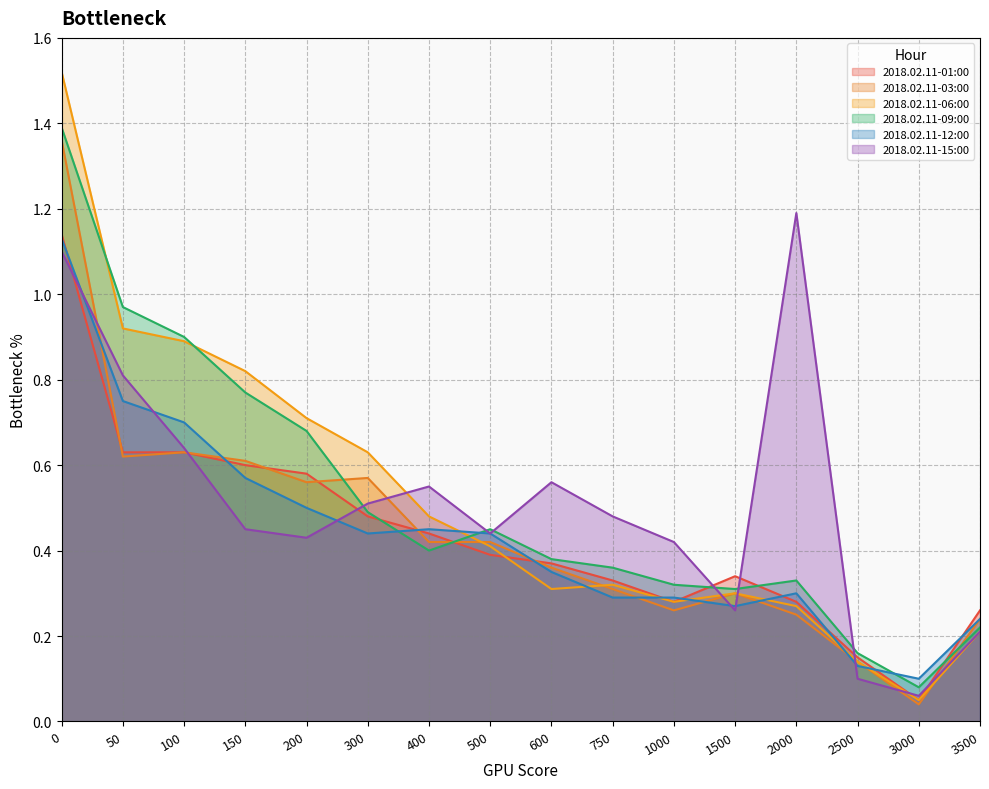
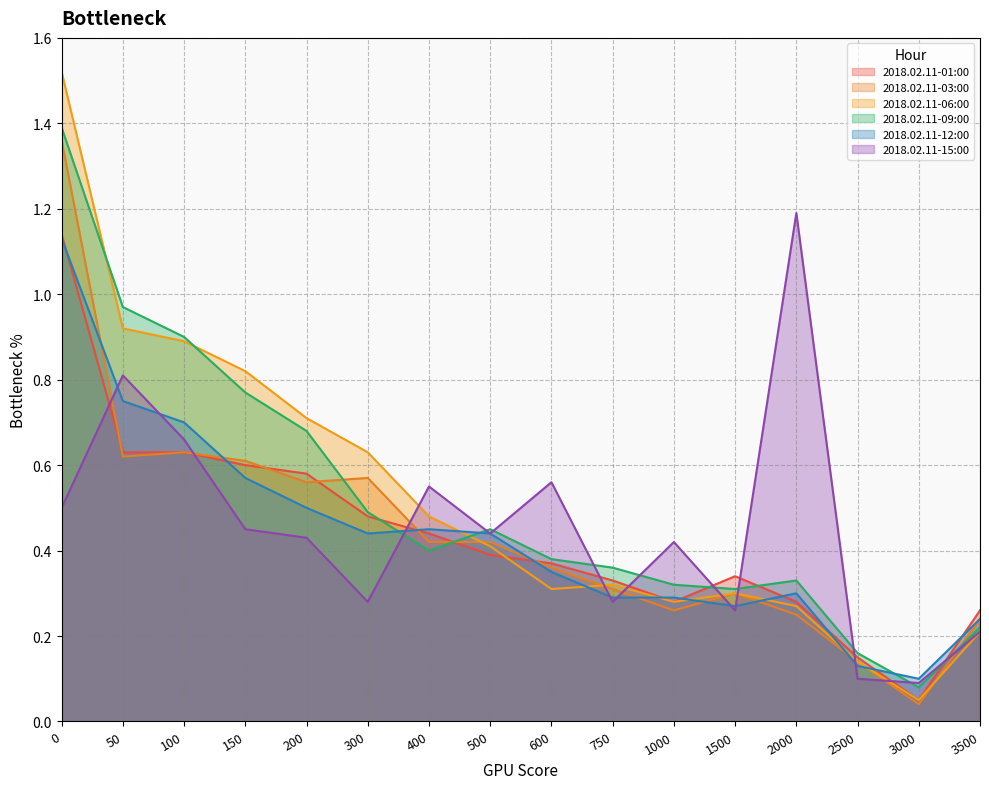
  {
    "2018.02.11-15:00": {
-     "0": 1.1,
+     "0": 0.5,
      "50": 0.81,
-     "100": 0.64,
+     "100": 0.66,
      "150": 0.45,
      "200": 0.43,
-     "300": 0.51,
+     "300": 0.28,
      "400": 0.55,
      "600": 0.56,
-     "750": 0.48,
+     "750": 0.28,
      "1000": 0.42,
      "1500": 0.26,
      "2000": 1.19,
      "2500": 0.10,
-     "3000": 0.06
+     "3000": 0.09
    }
  }
